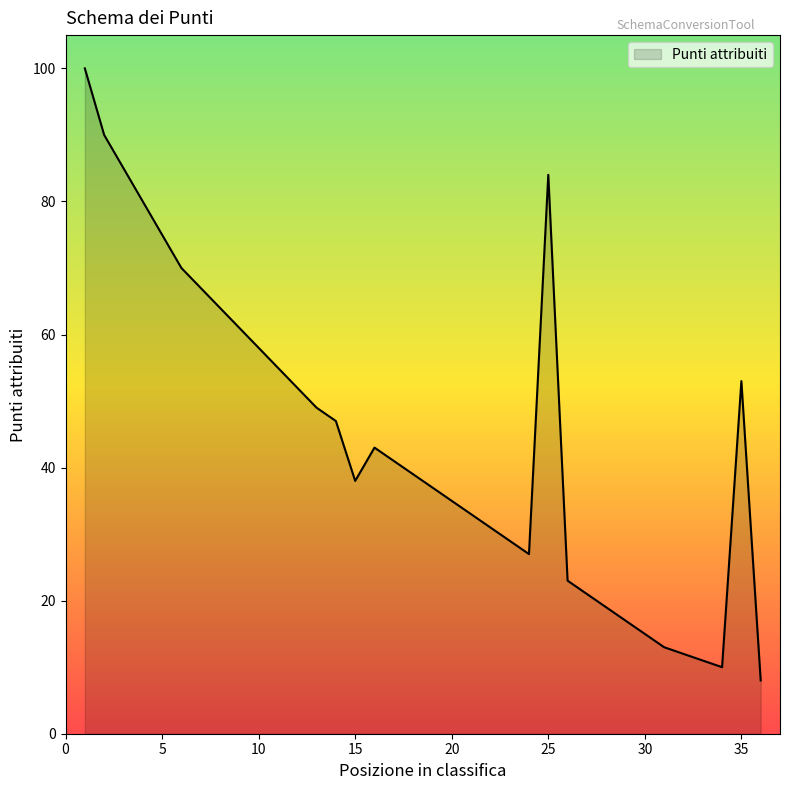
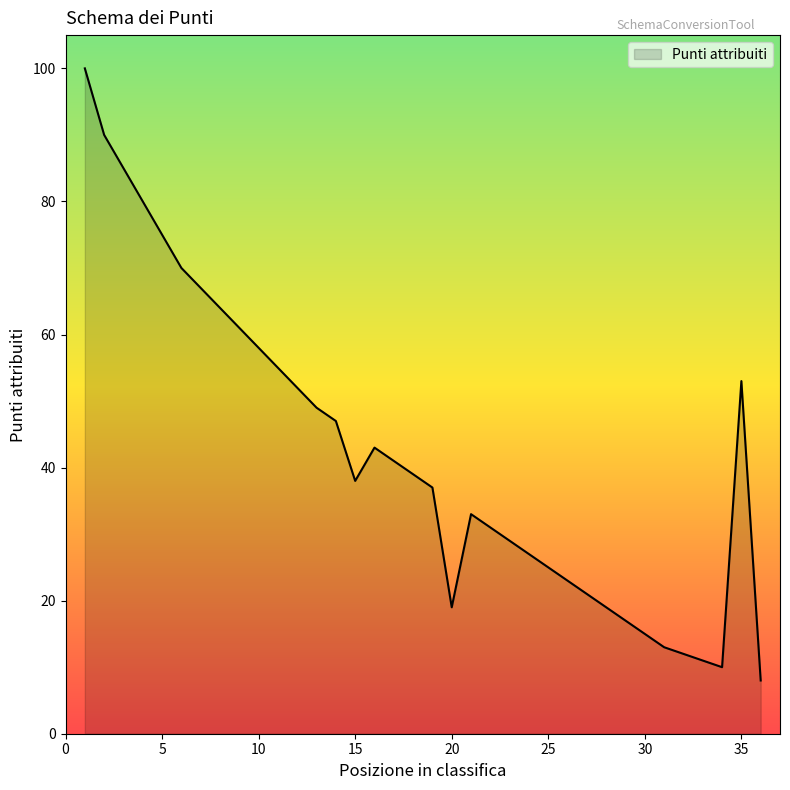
  {
    "5": 75,
    "10": 58,
    "15": 38,
-   "20": 35,
-   "25": 84,
+   "20": 19,
+   "25": 25,
    "30": 15,
    "35": 53
  }
